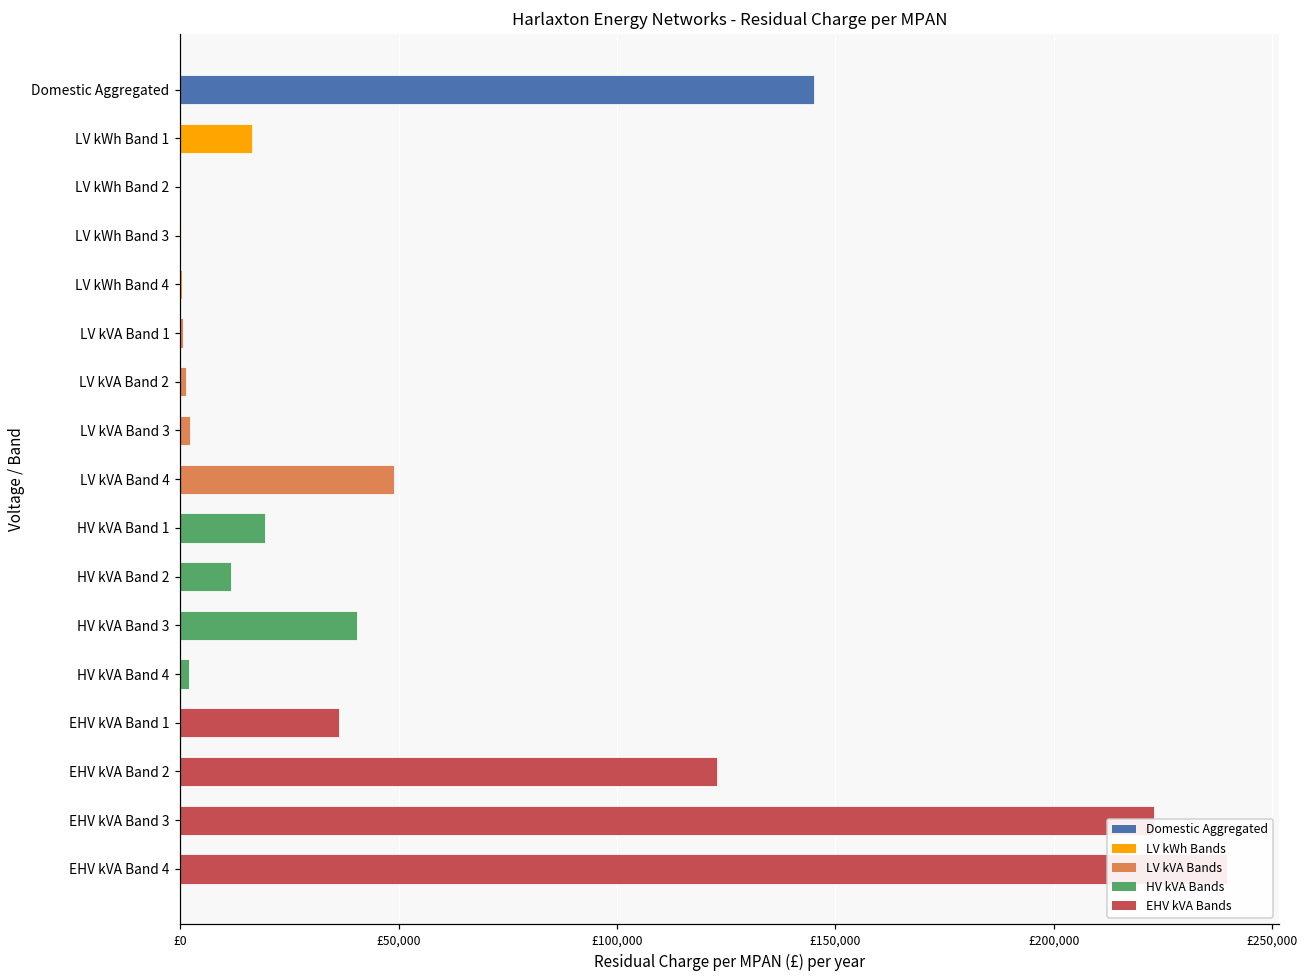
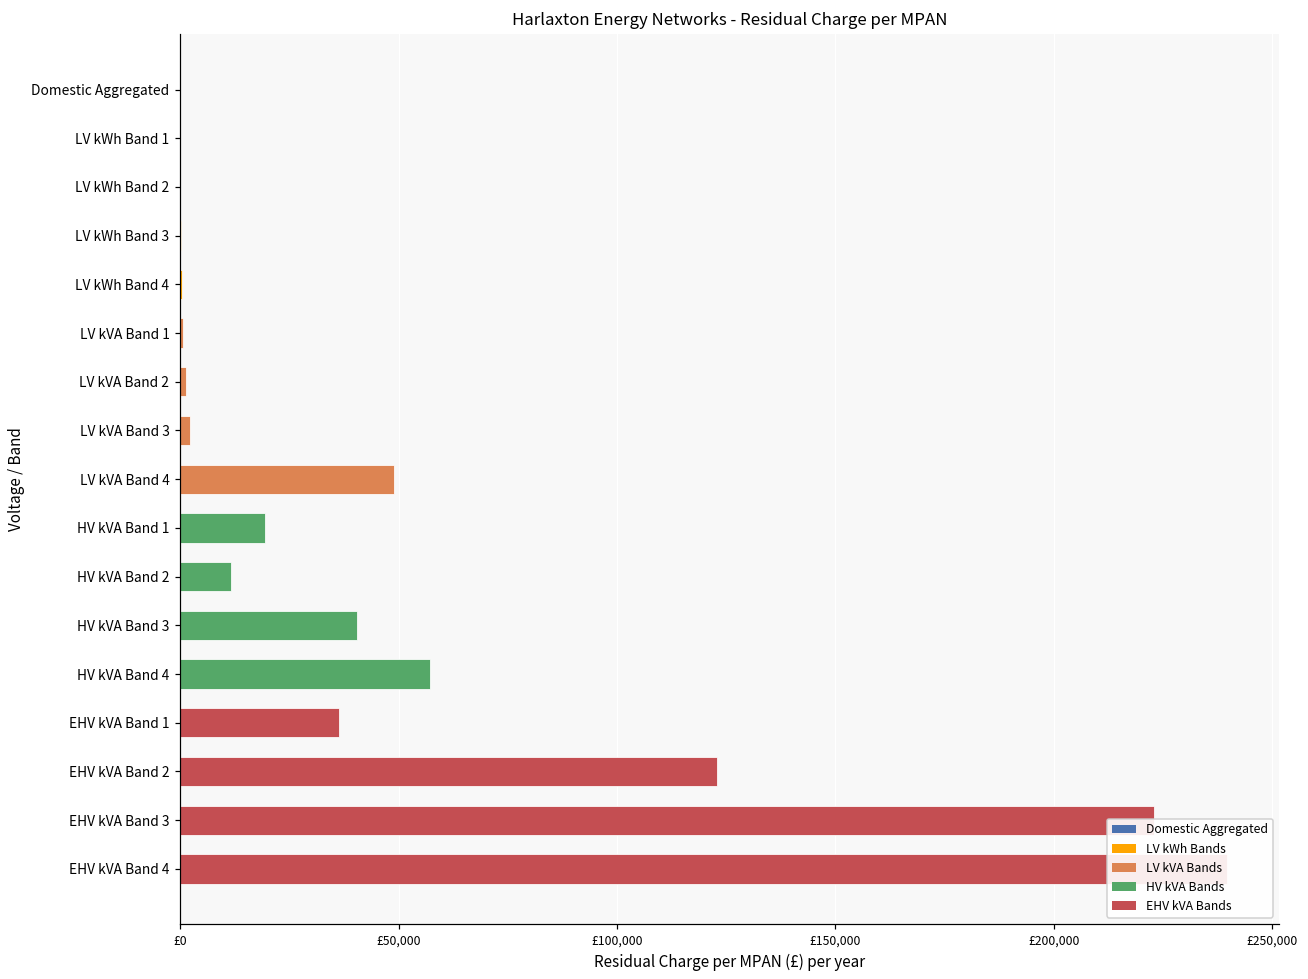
  {
-   "Domestic Aggregated": "£145,000",
-   "LV kWh Band 1": "£16,000",
+   "Domestic Aggregated": "£0",
+   "LV kWh Band 1": "£0",
    "LV kVA Band 2": "£1,000",
    "LV kVA Band 3": "£2,000",
    "LV kVA Band 4": "£49,000",
    "HV kVA Band 1": "£20,000",
    "HV kVA Band 2": "£12,000",
    "HV kVA Band 3": "£40,000",
-   "HV kVA Band 4": "£2,000",
+   "HV kVA Band 4": "£57,000",
    "EHV kVA Band 1": "£36,000",
    "EHV kVA Band 2": "£123,000",
    "EHV kVA Band 3": "£223,000"
  }
